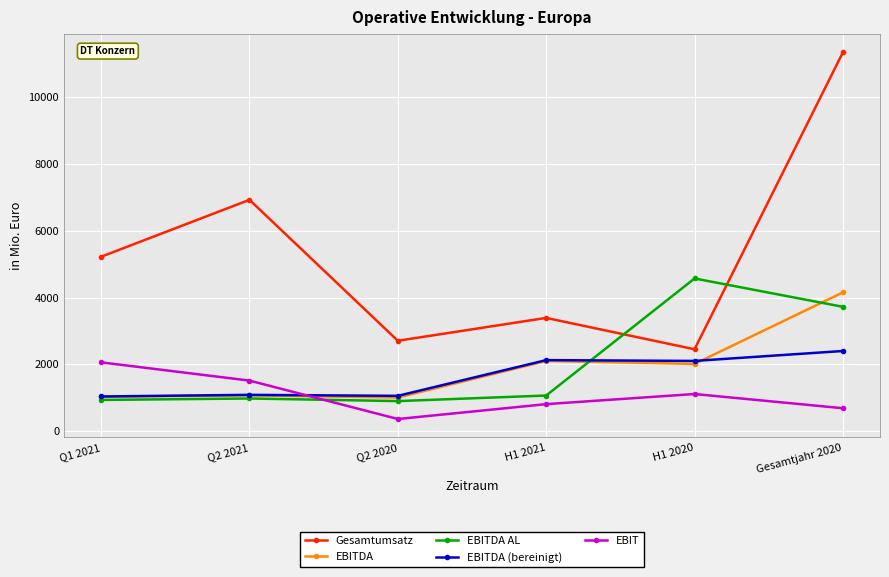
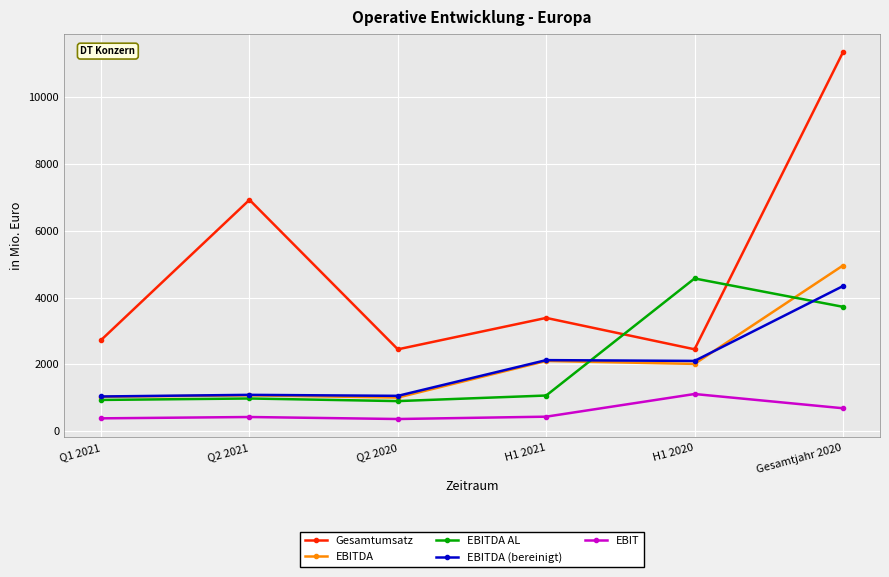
  {
    "Gesamtumsatz": {
-     "Q1 2021": 5200,
+     "Q1 2021": 2700,
      "Q2 2021": 6900,
-     "Q2 2020": 2700,
+     "Q2 2020": 2500,
      "H1 2021": 3400,
      "H1 2020": 2500,
      "Gesamtjahr 2020": 11300
    },
    "EBITDA": {
      "H1 2020": 2000,
-     "Gesamtjahr 2020": 4200
+     "Gesamtjahr 2020": 5000
    },
    "EBITDA AL": {
      "Q1 2021": 900,
      "Q2 2021": 1000,
      "Q2 2020": 900,
      "H1 2021": 1100,
      "H1 2020": 4600,
      "Gesamtjahr 2020": 3700
    },
    "EBITDA (bereinigt)": {
      "H1 2020": 2100,
-     "Gesamtjahr 2020": 2400
+     "Gesamtjahr 2020": 4300
    },
    "EBIT": {
-     "Q1 2021": 2100,
-     "Q2 2021": 1500,
+     "Q1 2021": 400,
+     "Q2 2021": 400,
      "Q2 2020": 400,
-     "H1 2021": 800,
+     "H1 2021": 400,
      "H1 2020": 1100,
      "Gesamtjahr 2020": 700
    }
  }
